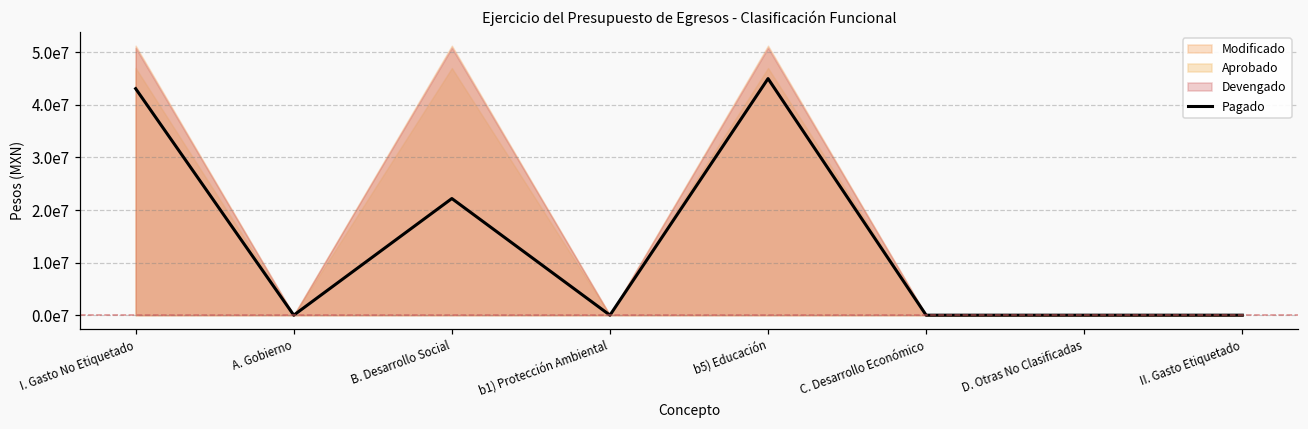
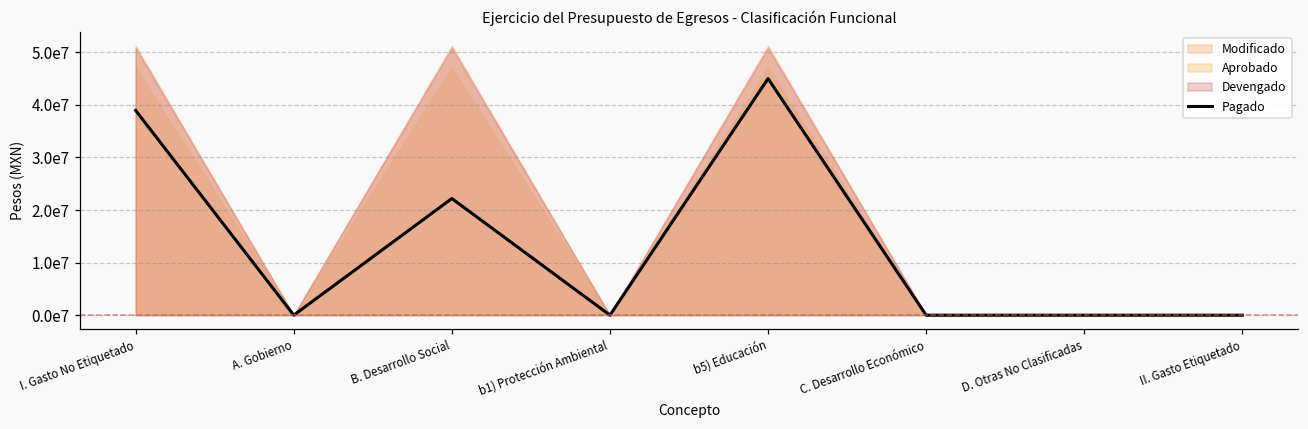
  {
    "Pagado": {
-     "I. Gasto No Etiquetado": 43000000,
+     "I. Gasto No Etiquetado": 39000000,
      "B. Desarrollo Social": 22000000,
      "b5) Educación": 45000000
    }
  }
